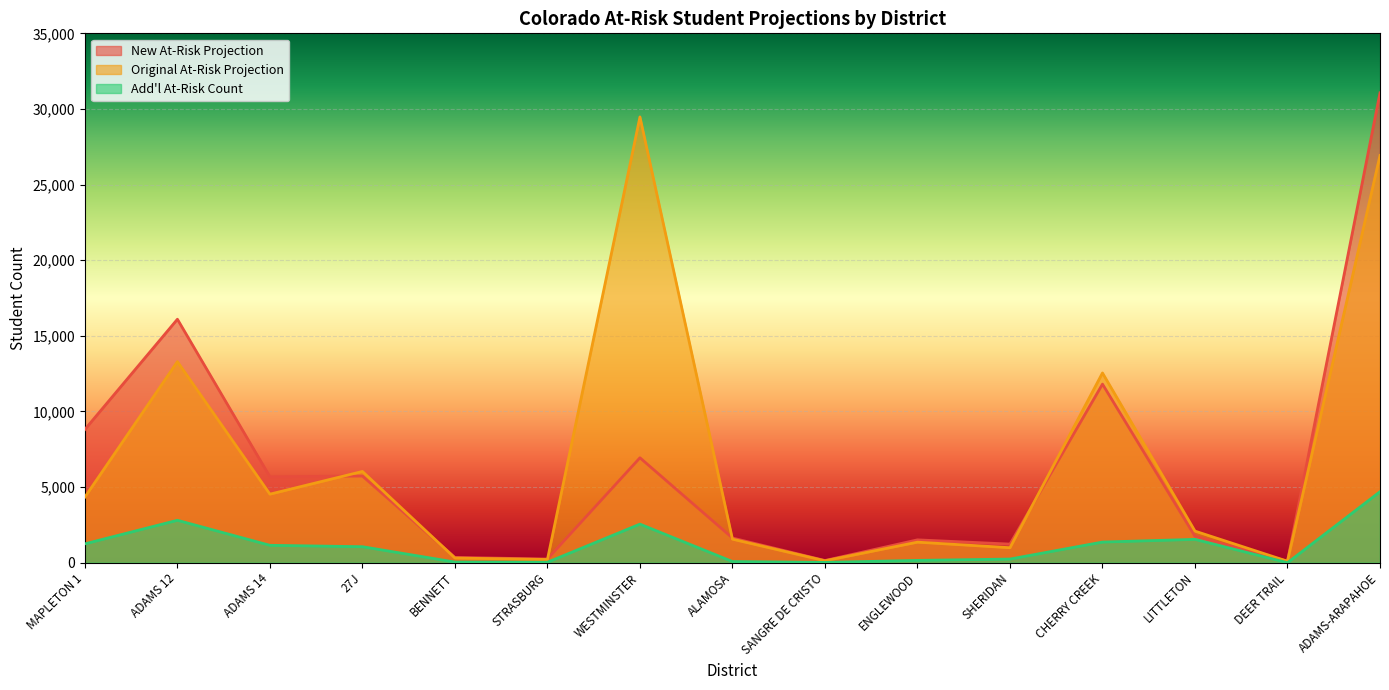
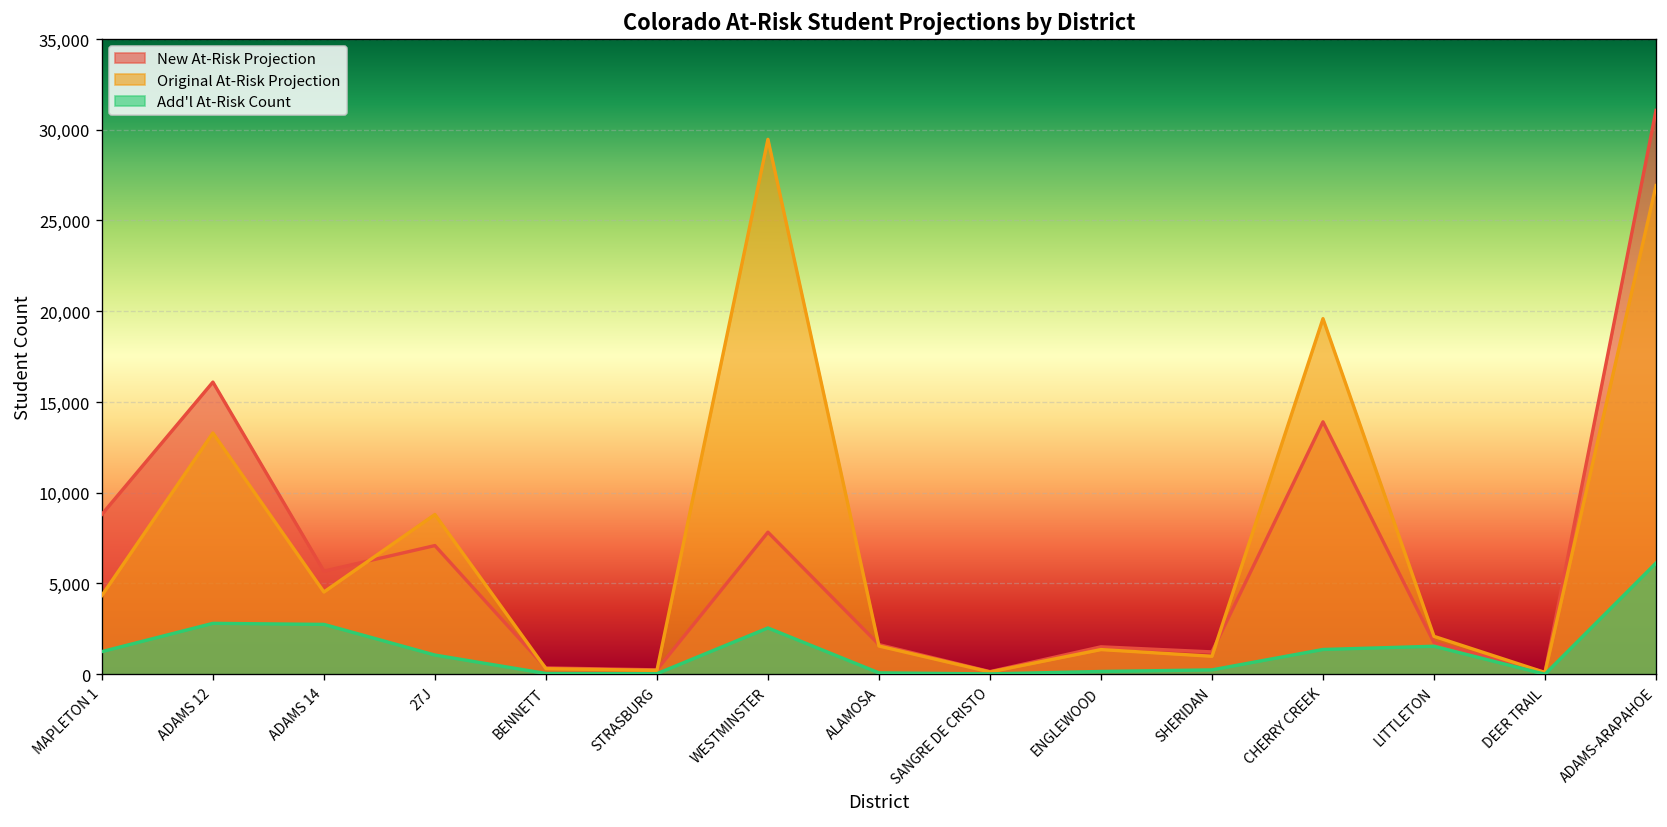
  {
    "New At-Risk Projection": {
      "MAPLETON 1": "8,800",
      "ADAMS 12": "16,100",
      "ADAMS 14": "5,700",
-     "27J": "5,700",
-     "WESTMINSTER": "6,900",
+     "27J": "7,100",
+     "WESTMINSTER": "7,800",
      "SHERIDAN": "1,200",
-     "CHERRY CREEK": "11,800",
+     "CHERRY CREEK": "13,900",
      "LITTLETON": "1,700",
      "ADAMS-ARAPAHOE": "31,100"
    },
    "Original At-Risk Projection": {
      "MAPLETON 1": "4,300",
      "ADAMS 12": "13,300",
      "ADAMS 14": "4,500",
-     "27J": "6,000",
+     "27J": "8,800",
      "WESTMINSTER": "29,500",
      "SHERIDAN": "1,000",
-     "CHERRY CREEK": "12,500",
+     "CHERRY CREEK": "19,600",
      "LITTLETON": "2,100",
      "ADAMS-ARAPAHOE": "26,900"
    },
    "Add'l At-Risk Count": {
      "MAPLETON 1": "1,200",
      "ADAMS 12": "2,800",
-     "ADAMS 14": "1,100",
+     "ADAMS 14": "2,700",
      "27J": "1,100",
      "BENNETT": "0",
      "STRASBURG": "0",
      "WESTMINSTER": "2,500",
      "ALAMOSA": "100",
      "ENGLEWOOD": "200",
      "SHERIDAN": "200",
      "CHERRY CREEK": "1,400",
      "LITTLETON": "1,500",
-     "ADAMS-ARAPAHOE": "4,700"
+     "ADAMS-ARAPAHOE": "6,100"
    }
  }
